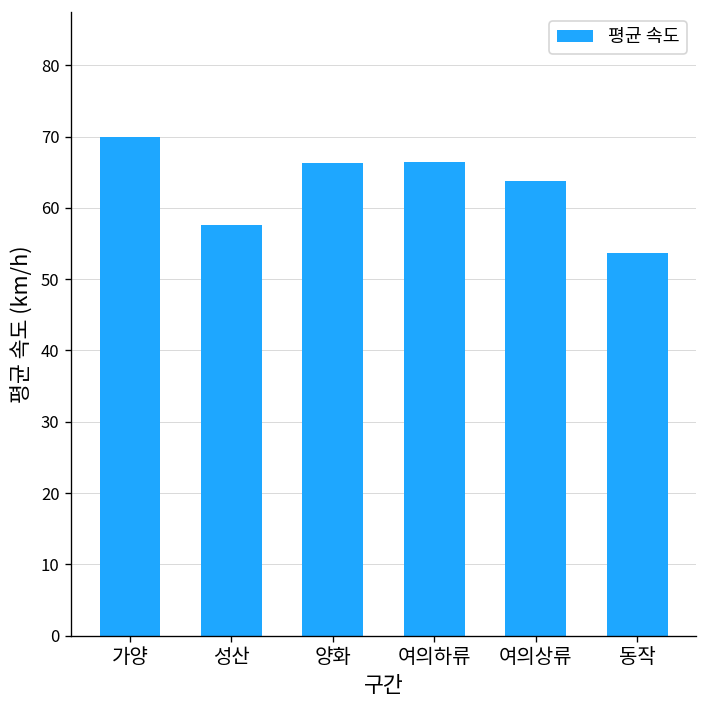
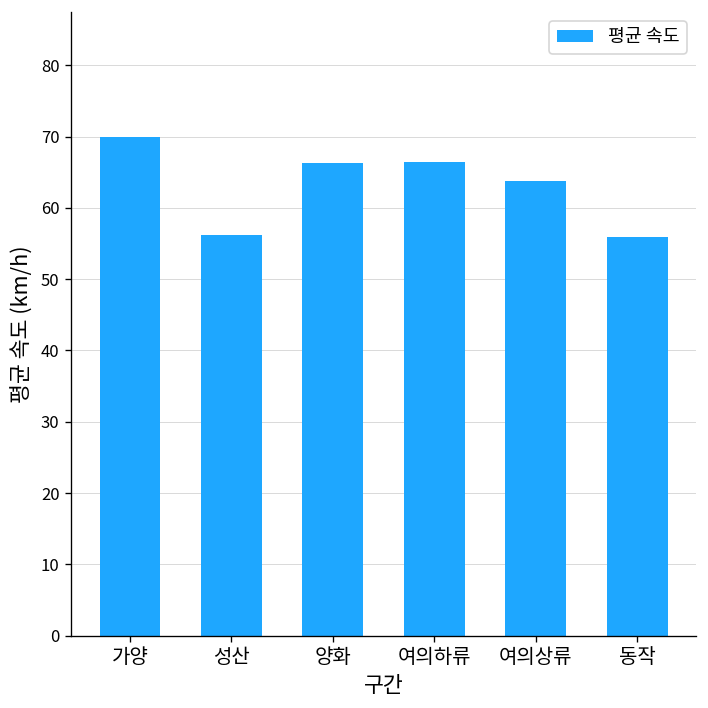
  {
    "가양": 70,
-   "성산": 58,
+   "성산": 56,
    "양화": 66,
    "여의하류": 66,
    "여의상류": 64,
-   "동작": 54
+   "동작": 56
  }
